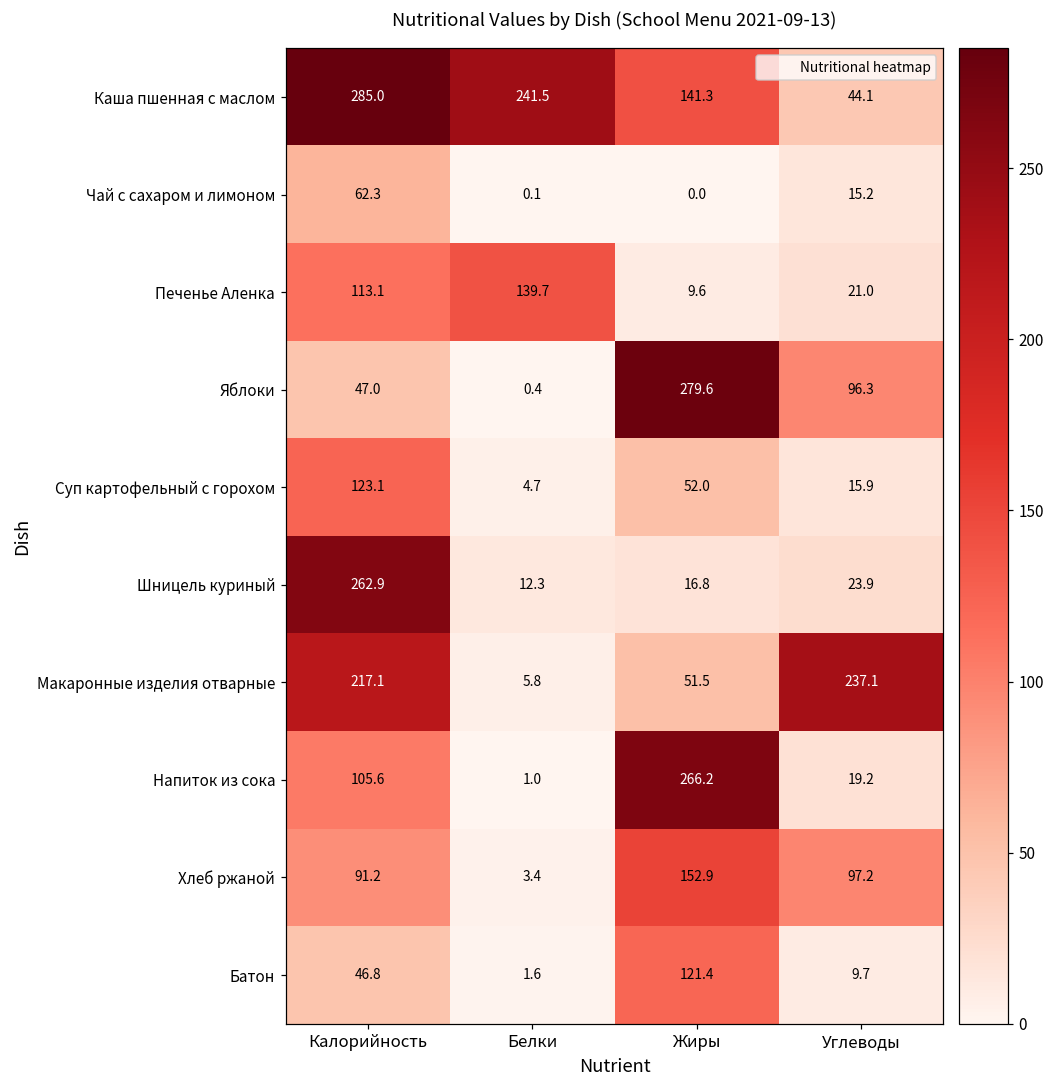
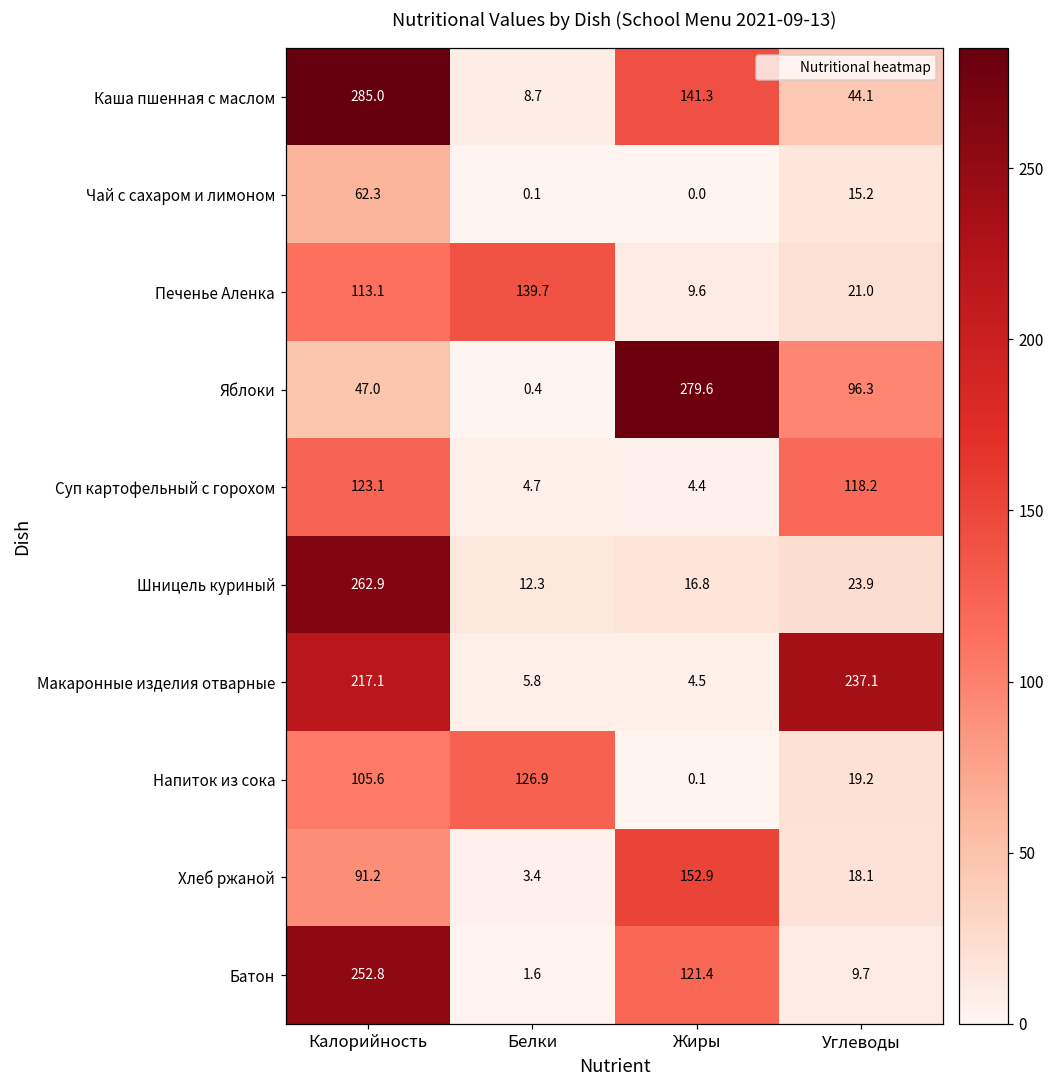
  {
    "Каша пшенная с маслом": {
      "Калорийность": 285.0,
-     "Белки": 241.5,
+     "Белки": 8.7,
      "Жиры": 141.3,
      "Углеводы": 44.1
    },
    "Чай с сахаром и лимоном": {
      "Калорийность": 62.3,
      "Белки": 0.1,
      "Жиры": 0.0,
      "Углеводы": 15.2
    },
    "Печенье Аленка": {
      "Калорийность": 113.1,
      "Белки": 139.7,
      "Жиры": 9.6,
      "Углеводы": 21.0
    },
    "Яблоки": {
      "Калорийность": 47.0,
      "Белки": 0.4,
      "Жиры": 279.6,
      "Углеводы": 96.3
    },
    "Суп картофельный с горохом": {
      "Калорийность": 123.1,
      "Белки": 4.7,
-     "Жиры": 52.0,
-     "Углеводы": 15.9
+     "Жиры": 4.4,
+     "Углеводы": 118.2
    },
    "Шницель куриный": {
      "Калорийность": 262.9,
      "Белки": 12.3,
      "Жиры": 16.8,
      "Углеводы": 23.9
    },
    "Макаронные изделия отварные": {
      "Калорийность": 217.1,
      "Белки": 5.8,
-     "Жиры": 51.5,
+     "Жиры": 4.5,
      "Углеводы": 237.1
    },
    "Напиток из сока": {
      "Калорийность": 105.6,
-     "Белки": 1.0,
-     "Жиры": 266.2,
+     "Белки": 126.9,
+     "Жиры": 0.1,
      "Углеводы": 19.2
    },
    "Хлеб ржаной": {
      "Калорийность": 91.2,
      "Белки": 3.4,
      "Жиры": 152.9,
-     "Углеводы": 97.2
+     "Углеводы": 18.1
    },
    "Батон": {
-     "Калорийность": 46.8,
+     "Калорийность": 252.8,
      "Белки": 1.6,
      "Жиры": 121.4,
      "Углеводы": 9.7
    }
  }
